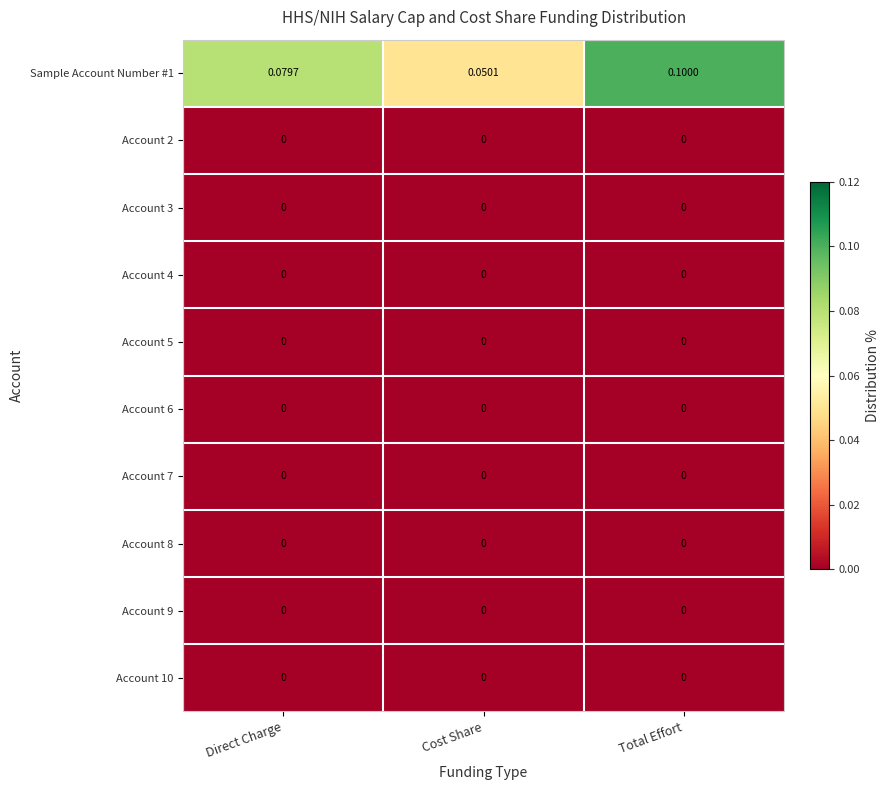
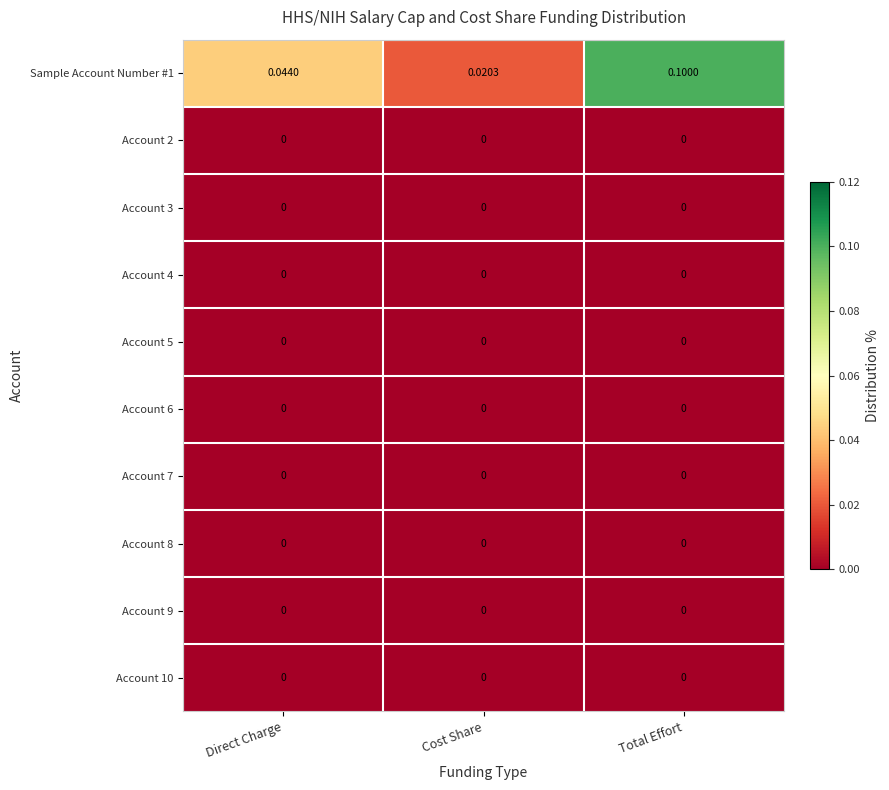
  {
    "Sample Account Number #1": {
-     "Direct Charge": 0.0797,
-     "Cost Share": 0.0501,
+     "Direct Charge": 0.0440,
+     "Cost Share": 0.0203,
      "Total Effort": 0.1000
    },
    "Account 2": {
      "Direct Charge": 0,
      "Cost Share": 0,
      "Total Effort": 0
    },
    "Account 3": {
      "Direct Charge": 0,
      "Cost Share": 0,
      "Total Effort": 0
    },
    "Account 4": {
      "Direct Charge": 0,
      "Cost Share": 0,
      "Total Effort": 0
    },
    "Account 5": {
      "Direct Charge": 0,
      "Cost Share": 0,
      "Total Effort": 0
    },
    "Account 6": {
      "Direct Charge": 0,
      "Cost Share": 0,
      "Total Effort": 0
    },
    "Account 7": {
      "Direct Charge": 0,
      "Cost Share": 0,
      "Total Effort": 0
    },
    "Account 8": {
      "Direct Charge": 0,
      "Cost Share": 0,
      "Total Effort": 0
    },
    "Account 9": {
      "Direct Charge": 0,
      "Cost Share": 0,
      "Total Effort": 0
    },
    "Account 10": {
      "Direct Charge": 0,
      "Cost Share": 0,
      "Total Effort": 0
    }
  }
